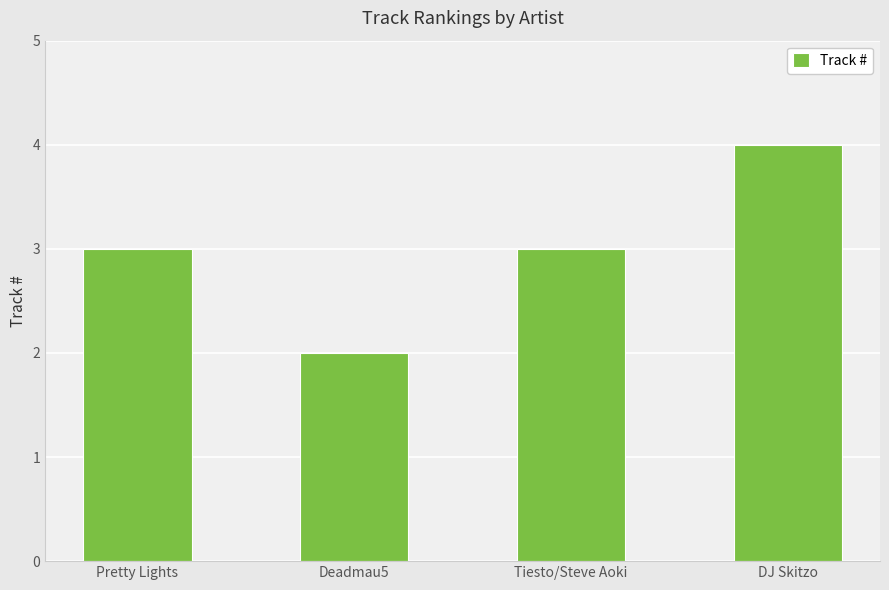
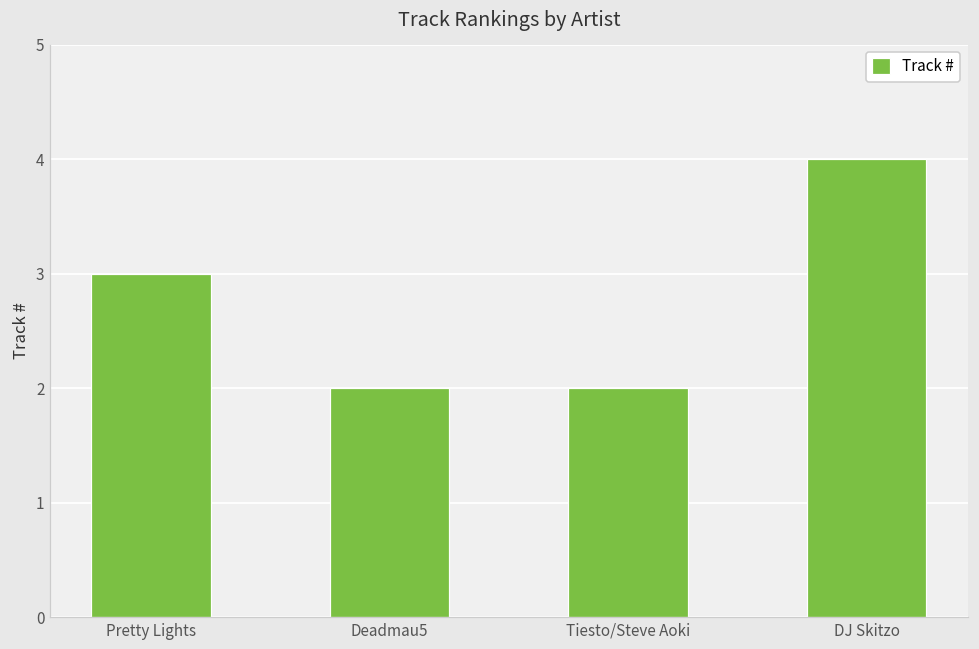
  {
    "Pretty Lights": 3,
    "Deadmau5": 2,
-   "Tiesto/Steve Aoki": 3,
+   "Tiesto/Steve Aoki": 2,
    "DJ Skitzo": 4
  }
